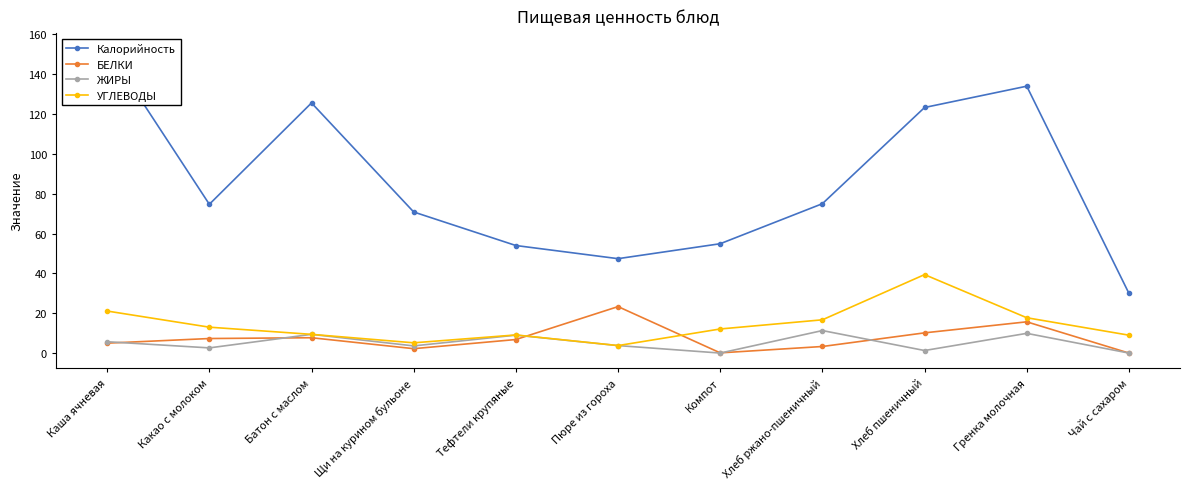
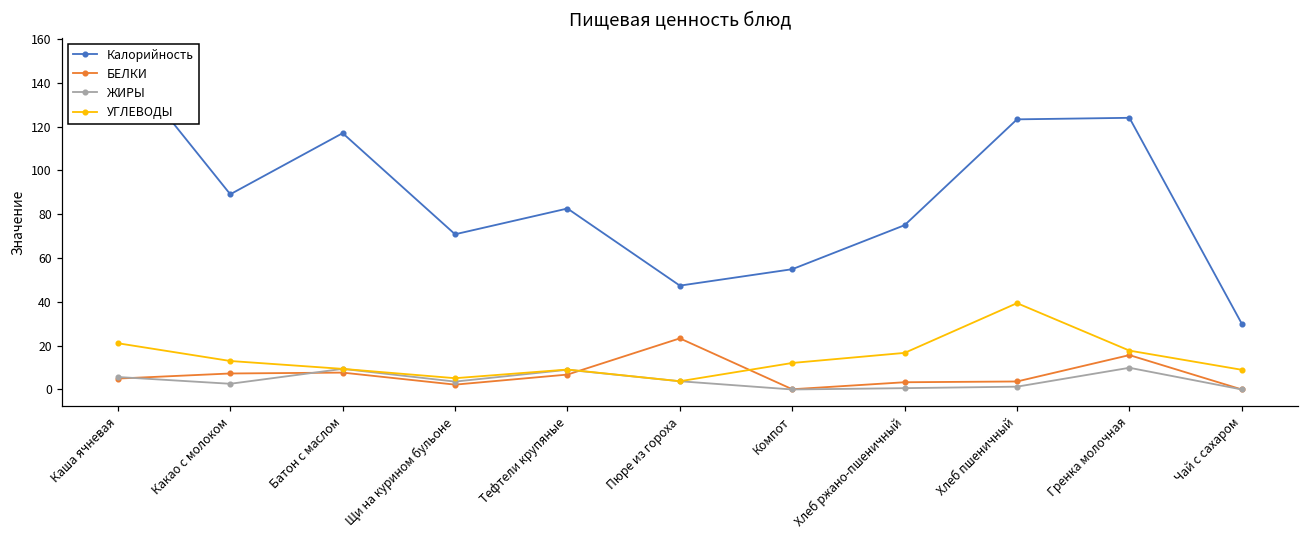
  {
    "Калорийность": {
-     "Какао с молоком": 75,
-     "Батон с маслом": 126,
+     "Какао с молоком": 89,
+     "Батон с маслом": 117,
      "Щи на курином бульоне": 71,
-     "Тефтели крупяные": 54,
+     "Тефтели крупяные": 83,
      "Пюре из гороха": 47,
      "Компот": 55,
      "Хлеб ржано-пшеничный": 75,
      "Хлеб пшеничный": 123,
-     "Гренка молочная": 134,
+     "Гренка молочная": 124,
      "Чай с сахаром": 30
    },
    "БЕЛКИ": {
      "Какао с молоком": 7,
      "Батон с маслом": 8,
      "Щи на курином бульоне": 2,
      "Тефтели крупяные": 7,
      "Пюре из гороха": 23,
      "Хлеб ржано-пшеничный": 3,
-     "Хлеб пшеничный": 10,
+     "Хлеб пшеничный": 4,
      "Гренка молочная": 16
    },
    "ЖИРЫ": {
      "Какао с молоком": 3,
      "Щи на курином бульоне": 4,
-     "Хлеб ржано-пшеничный": 11,
+     "Хлеб ржано-пшеничный": 1,
      "Хлеб пшеничный": 1,
      "Гренка молочная": 10
    },
    "УГЛЕВОДЫ": {
      "Каша ячневая": 21,
      "Какао с молоком": 13,
      "Щи на курином бульоне": 5,
      "Компот": 12,
      "Хлеб ржано-пшеничный": 17,
      "Хлеб пшеничный": 39,
      "Гренка молочная": 18,
      "Чай с сахаром": 9
    }
  }
